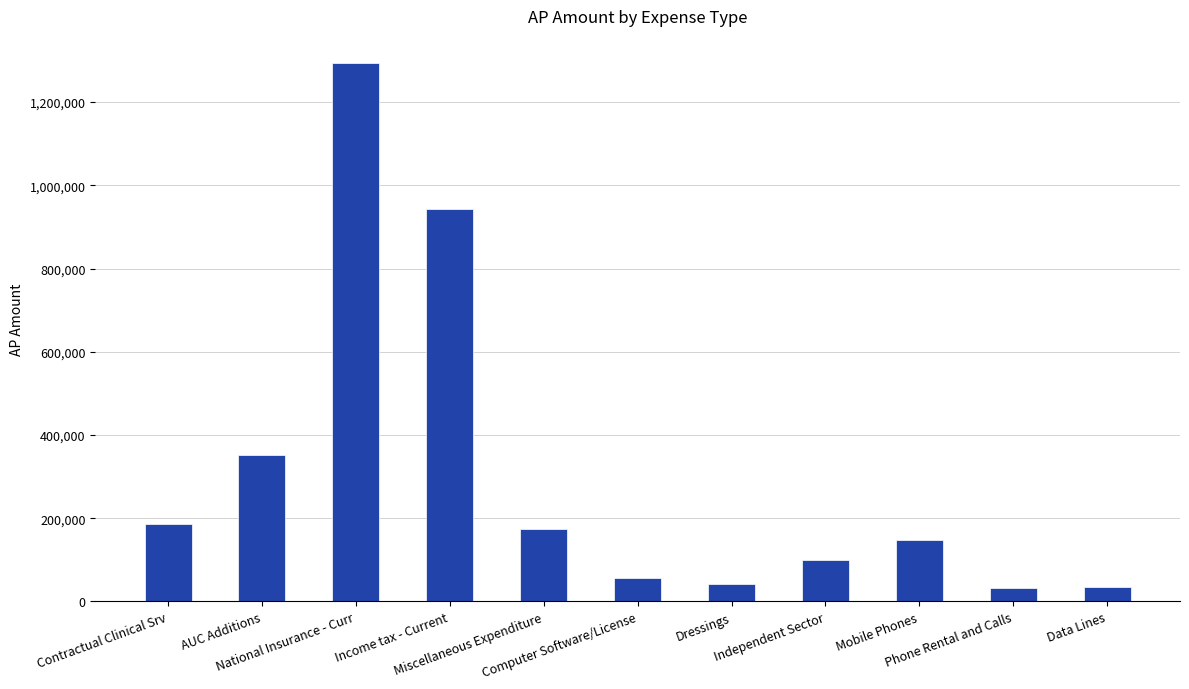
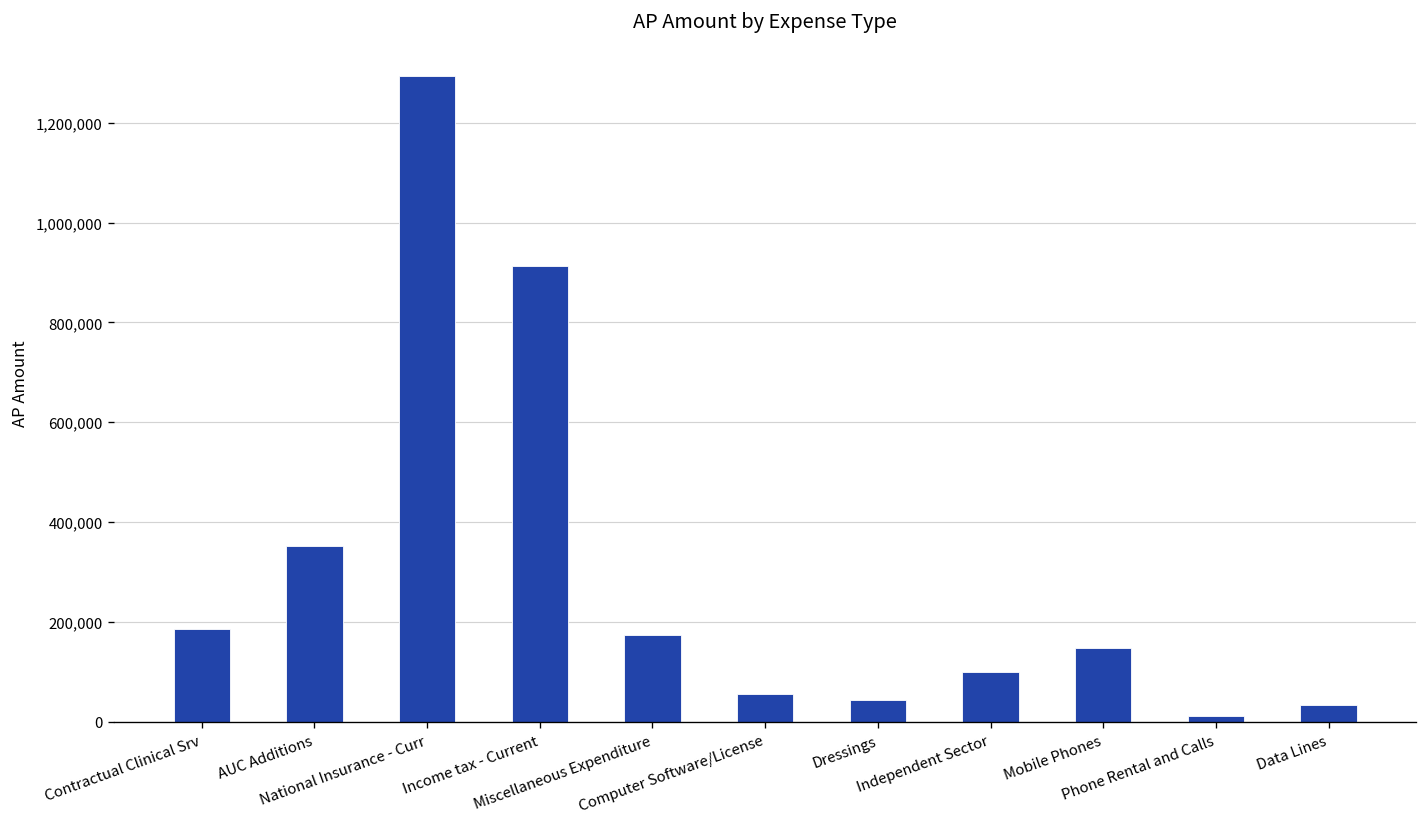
  {
    "Contractual Clinical Srv": "190,000",
    "AUC Additions": "350,000",
    "National Insurance - Curr": "1,290,000",
-   "Income tax - Current": "940,000",
+   "Income tax - Current": "910,000",
    "Miscellaneous Expenditure": "170,000",
    "Computer Software/License": "60,000",
    "Dressings": "40,000",
    "Independent Sector": "100,000",
    "Mobile Phones": "150,000",
-   "Phone Rental and Calls": "30,000",
+   "Phone Rental and Calls": "10,000",
    "Data Lines": "30,000"
  }
